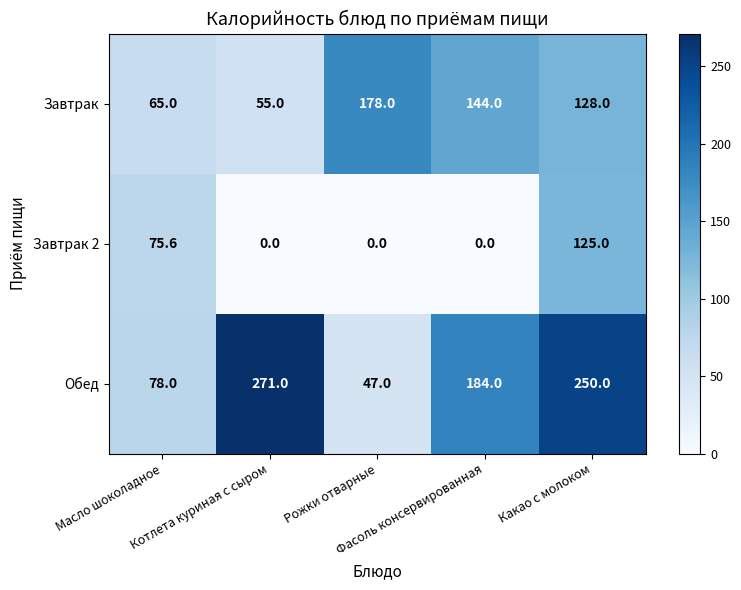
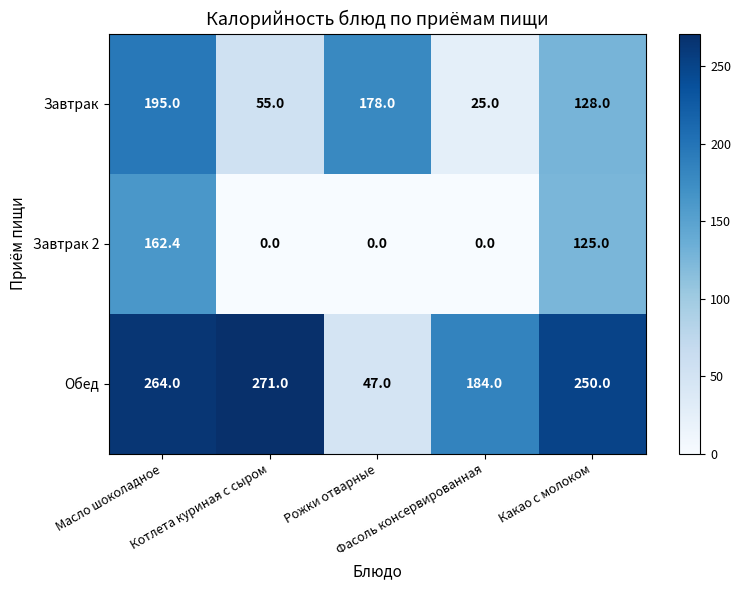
  {
    "Завтрак": {
-     "Масло шоколадное": 65.0,
+     "Масло шоколадное": 195.0,
      "Котлета куриная с сыром": 55.0,
      "Рожки отварные": 178.0,
-     "Фасоль консервированная": 144.0,
+     "Фасоль консервированная": 25.0,
      "Какао с молоком": 128.0
    },
    "Завтрак 2": {
-     "Масло шоколадное": 75.6,
+     "Масло шоколадное": 162.4,
      "Котлета куриная с сыром": 0.0,
      "Рожки отварные": 0.0,
      "Фасоль консервированная": 0.0,
      "Какао с молоком": 125.0
    },
    "Обед": {
-     "Масло шоколадное": 78.0,
+     "Масло шоколадное": 264.0,
      "Котлета куриная с сыром": 271.0,
      "Рожки отварные": 47.0,
      "Фасоль консервированная": 184.0,
      "Какао с молоком": 250.0
    }
  }
